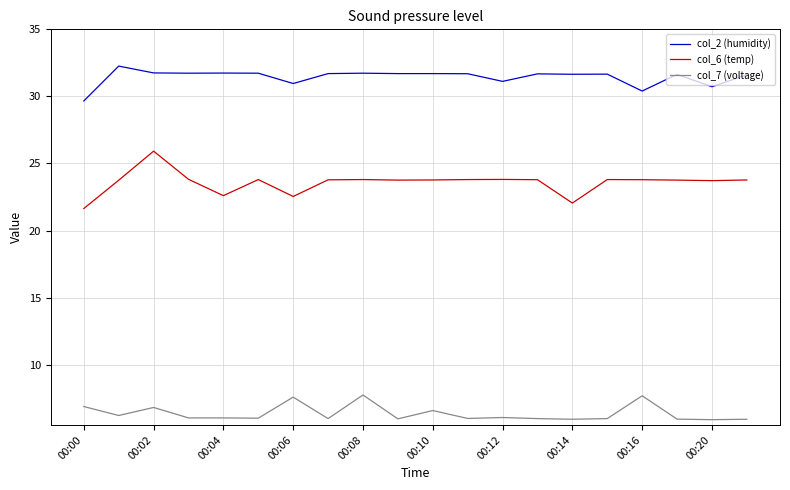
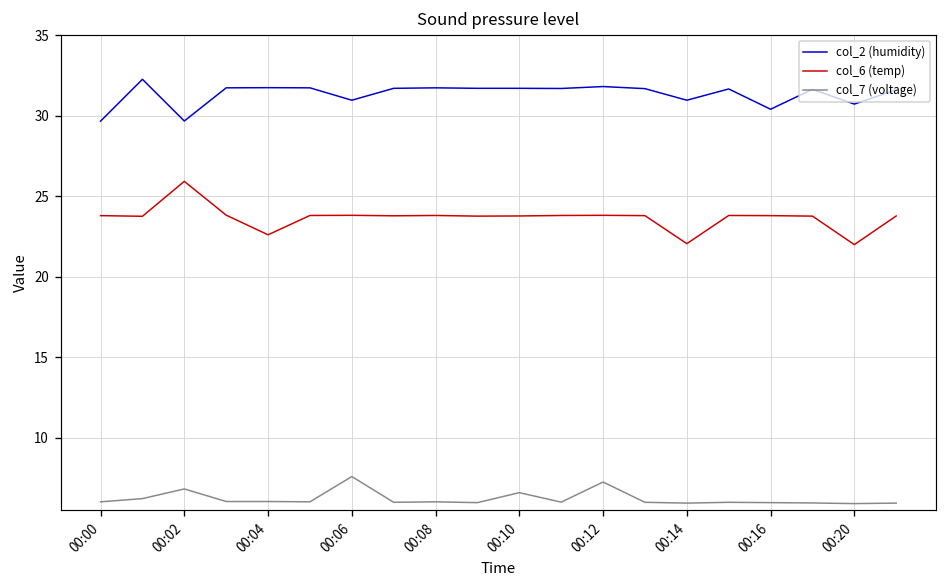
  {
    "col_2 (humidity)": {
      "00:00": 29.7,
-     "00:02": 31.8,
+     "00:02": 29.7,
      "00:04": 31.7,
      "00:06": 31.0,
      "00:08": 31.7,
      "00:10": 31.7,
-     "00:12": 31.1,
-     "00:14": 31.7,
+     "00:12": 31.8,
+     "00:14": 31.0,
      "00:16": 30.4,
      "00:20": 30.7
    },
    "col_6 (temp)": {
-     "00:00": 21.6,
+     "00:00": 23.8,
      "00:02": 25.9,
      "00:04": 22.6,
-     "00:06": 22.5,
+     "00:06": 23.8,
      "00:08": 23.8,
      "00:10": 23.8,
      "00:12": 23.8,
      "00:14": 22.1,
      "00:16": 23.8,
-     "00:20": 23.7
+     "00:20": 22.0
    },
    "col_7 (voltage)": {
-     "00:00": 6.9,
+     "00:00": 6.0,
      "00:02": 6.8,
      "00:04": 6.0,
      "00:06": 7.6,
-     "00:08": 7.7,
+     "00:08": 6.0,
      "00:10": 6.6,
-     "00:12": 6.1,
+     "00:12": 7.2,
      "00:14": 5.9,
-     "00:16": 7.7,
+     "00:16": 6.0,
      "00:20": 5.9
    }
  }
